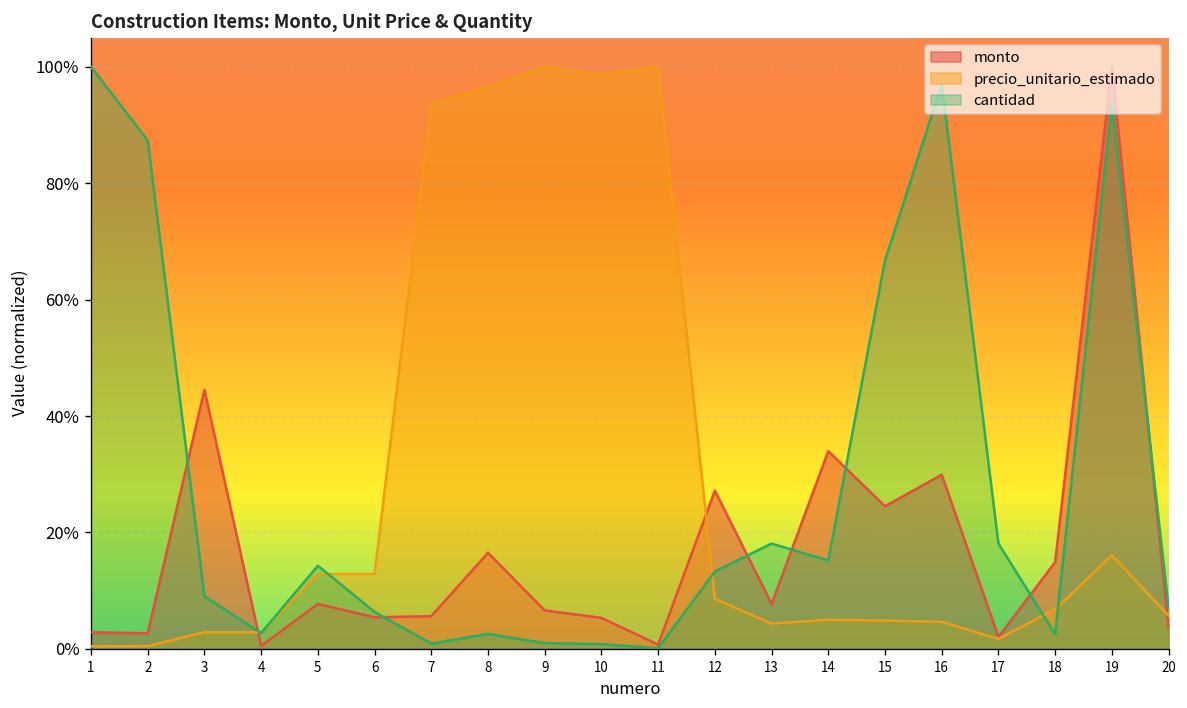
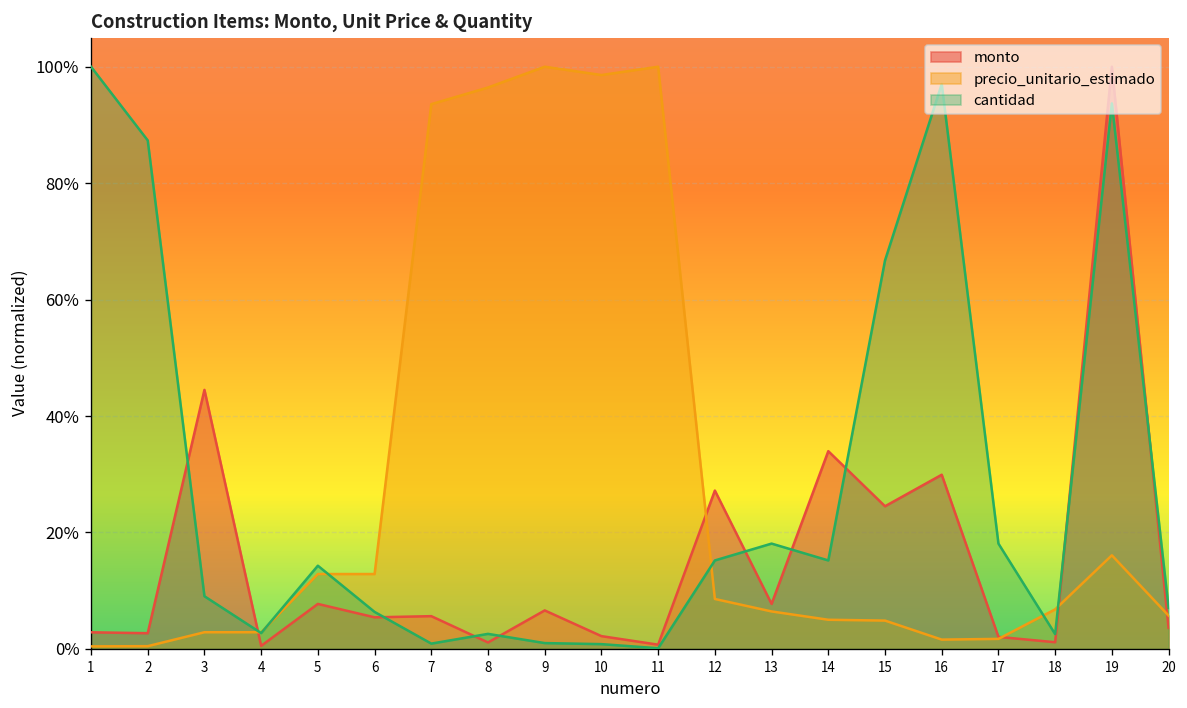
  {
    "monto": {
      "1": "3%",
      "2": "3%",
      "3": "44%",
      "4": "1%",
      "5": "8%",
      "6": "5%",
      "7": "6%",
-     "8": "17%",
+     "8": "1%",
      "9": "7%",
-     "10": "5%",
+     "10": "2%",
      "11": "1%",
      "12": "27%",
      "13": "8%",
      "14": "34%",
      "15": "24%",
      "16": "30%",
-     "18": "15%",
+     "18": "1%",
      "20": "4%"
    },
    "precio_unitario_estimado": {
      "1": "0%",
      "2": "0%",
      "3": "3%",
      "5": "13%",
      "6": "13%",
      "7": "94%",
      "8": "96%",
      "9": "100%",
      "10": "99%",
      "11": "100%",
      "12": "9%",
-     "13": "4%",
+     "13": "6%",
      "14": "5%",
      "15": "5%",
-     "16": "5%",
+     "16": "2%",
      "18": "7%",
      "19": "16%",
      "20": "6%"
    },
    "cantidad": {
      "1": "100%",
      "2": "87%",
      "3": "9%",
      "5": "14%",
      "6": "6%",
      "7": "1%",
      "8": "3%",
      "9": "1%",
      "10": "1%",
      "11": "0%",
-     "12": "13%",
+     "12": "15%",
      "13": "18%",
      "14": "15%",
      "15": "67%",
      "17": "18%",
      "18": "3%",
      "20": "7%"
    }
  }
